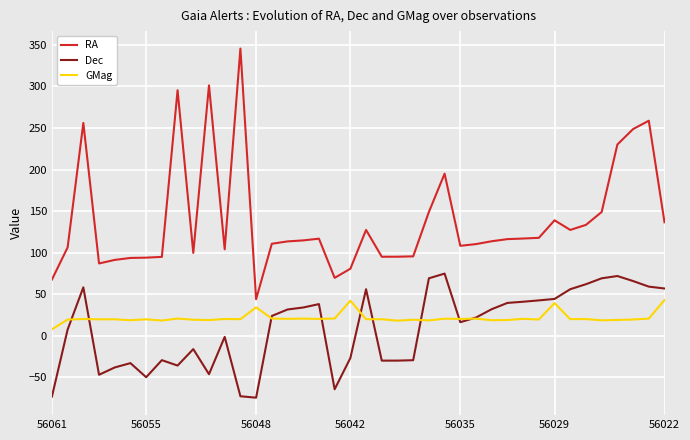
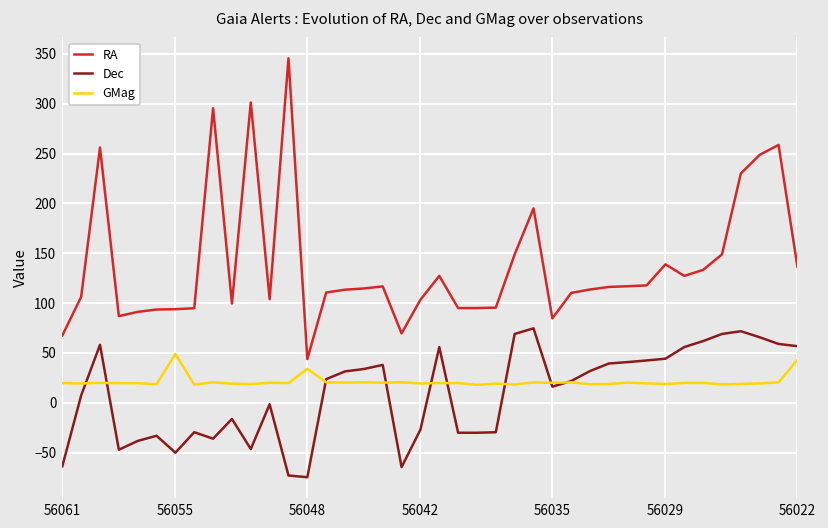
  {
    "RA": {
      "56061": 70,
      "56055": 90,
      "56048": 40,
-     "56042": 80,
-     "56035": 110,
+     "56042": 100,
+     "56035": 80,
      "56029": 140,
      "56022": 140
    },
    "Dec": {
-     "56061": -70,
+     "56061": -60,
      "56055": -50,
      "56048": -70,
      "56042": -30,
      "56035": 20,
      "56029": 40,
      "56022": 60
    },
    "GMag": {
-     "56061": 10,
-     "56055": 20,
+     "56061": 20,
+     "56055": 50,
      "56048": 30,
-     "56042": 40,
+     "56042": 20,
      "56035": 20,
-     "56029": 40,
+     "56029": 20,
      "56022": 40
    }
  }
